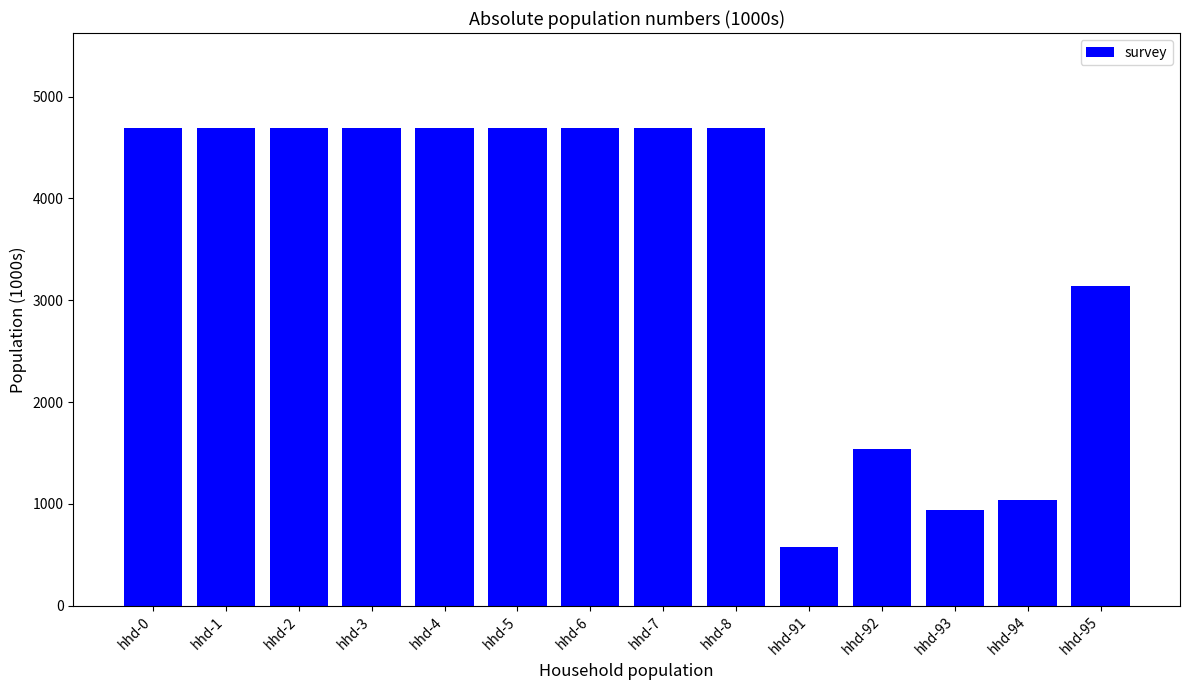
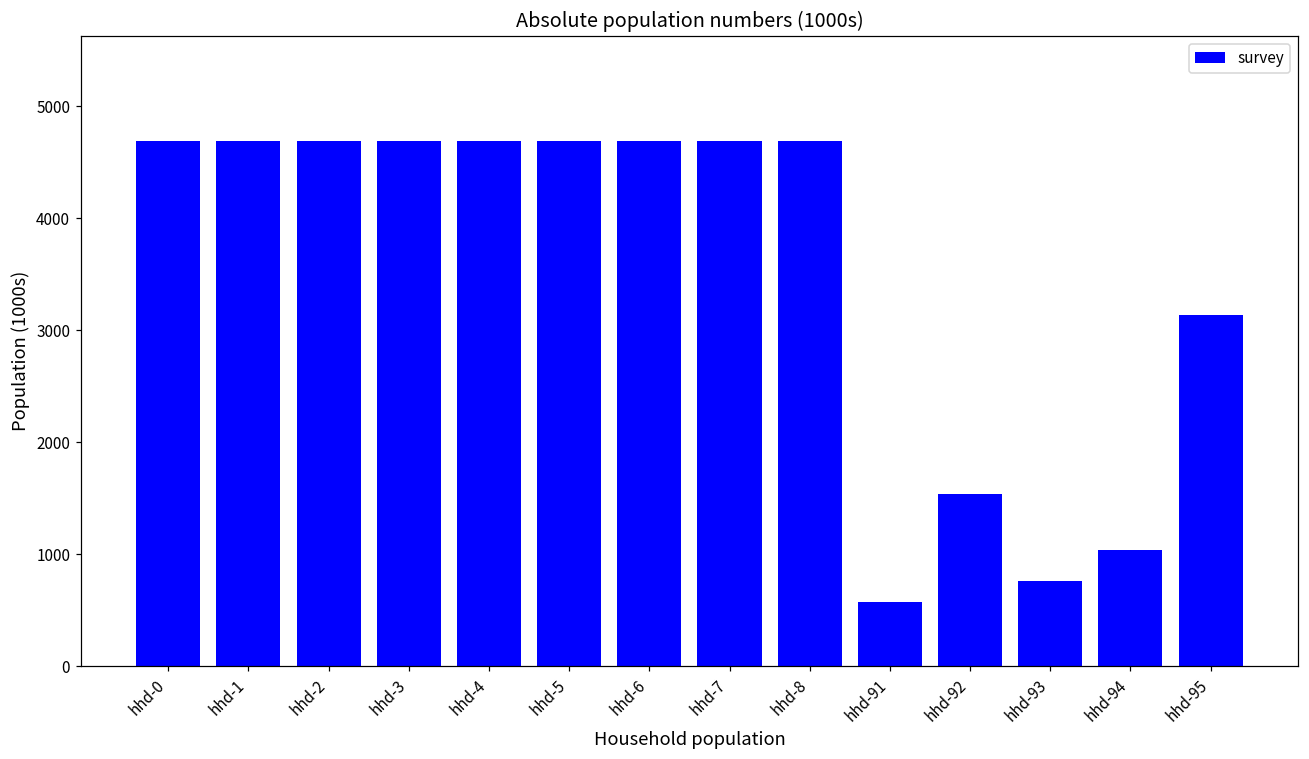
  {
    "hhd-0": 4690,
    "hhd-1": 4690,
    "hhd-2": 4690,
    "hhd-3": 4690,
    "hhd-4": 4690,
    "hhd-5": 4690,
    "hhd-6": 4690,
    "hhd-7": 4690,
    "hhd-8": 4690,
    "hhd-91": 570,
    "hhd-92": 1540,
-   "hhd-93": 940,
+   "hhd-93": 760,
    "hhd-94": 1040,
    "hhd-95": 3140
  }
